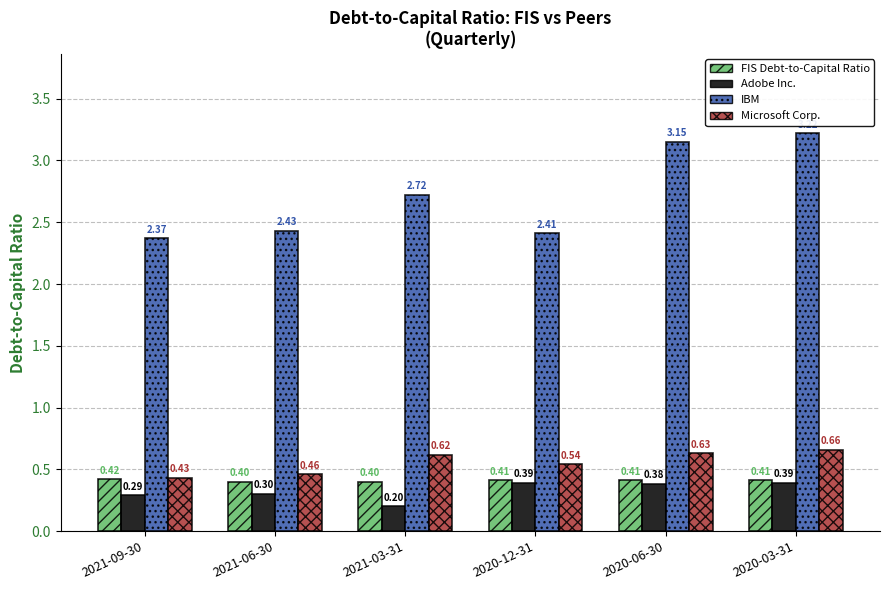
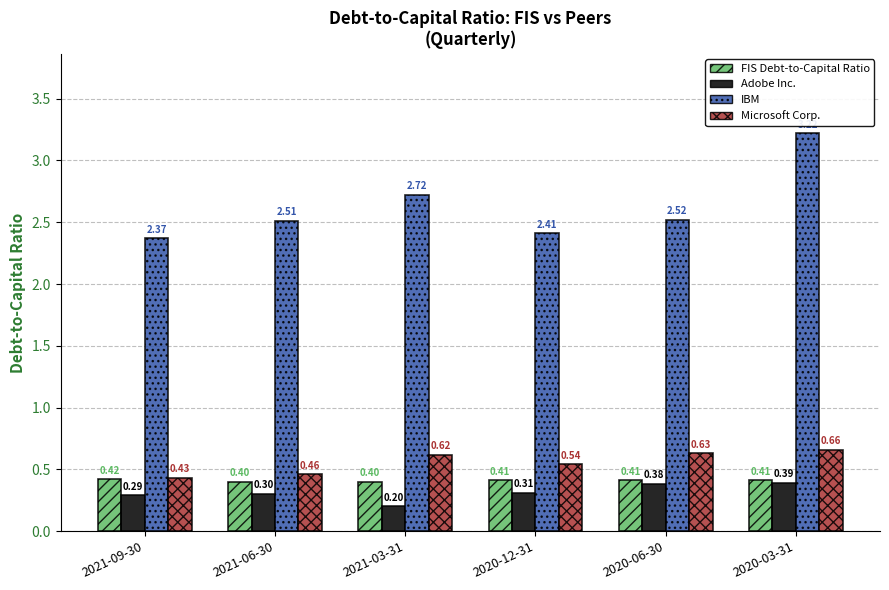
  {
    "FIS Debt-to-Capital Ratio": {
      "2021-09-30": 0.42,
      "2021-06-30": 0.40,
      "2021-03-31": 0.40,
      "2020-12-31": 0.41,
      "2020-06-30": 0.41,
      "2020-03-31": 0.41
    },
    "Adobe Inc.": {
      "2021-09-30": 0.29,
      "2021-06-30": 0.30,
      "2021-03-31": 0.20,
-     "2020-12-31": 0.39,
+     "2020-12-31": 0.31,
      "2020-06-30": 0.38,
      "2020-03-31": 0.39
    },
    "IBM": {
      "2021-09-30": 2.37,
-     "2021-06-30": 2.43,
+     "2021-06-30": 2.51,
      "2021-03-31": 2.72,
      "2020-12-31": 2.41,
-     "2020-06-30": 3.15
+     "2020-06-30": 2.52
    },
    "Microsoft Corp.": {
      "2021-09-30": 0.43,
      "2021-06-30": 0.46,
      "2021-03-31": 0.62,
      "2020-12-31": 0.54,
      "2020-06-30": 0.63,
      "2020-03-31": 0.66
    }
  }
